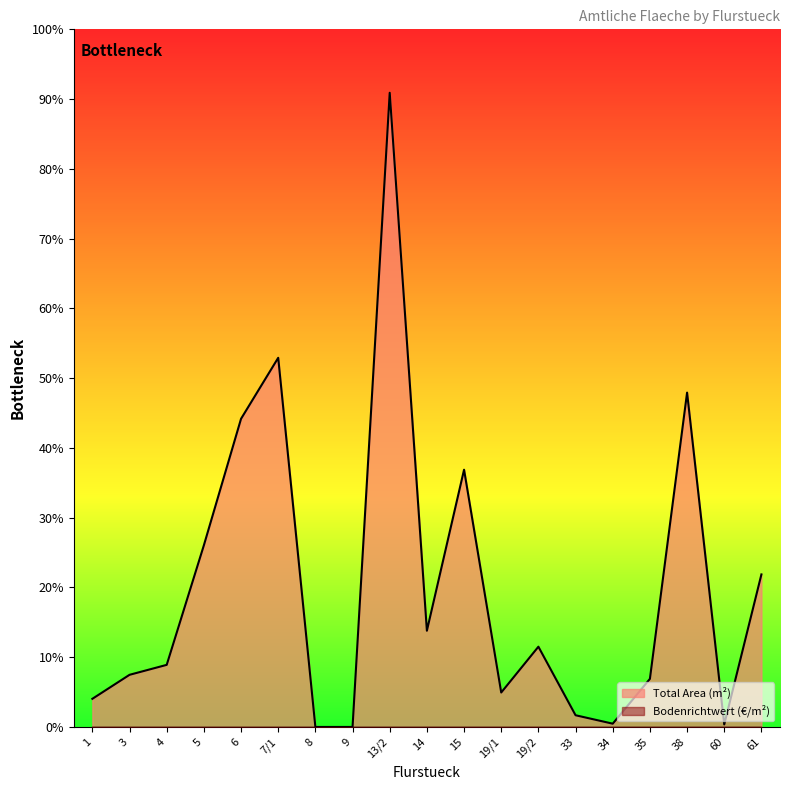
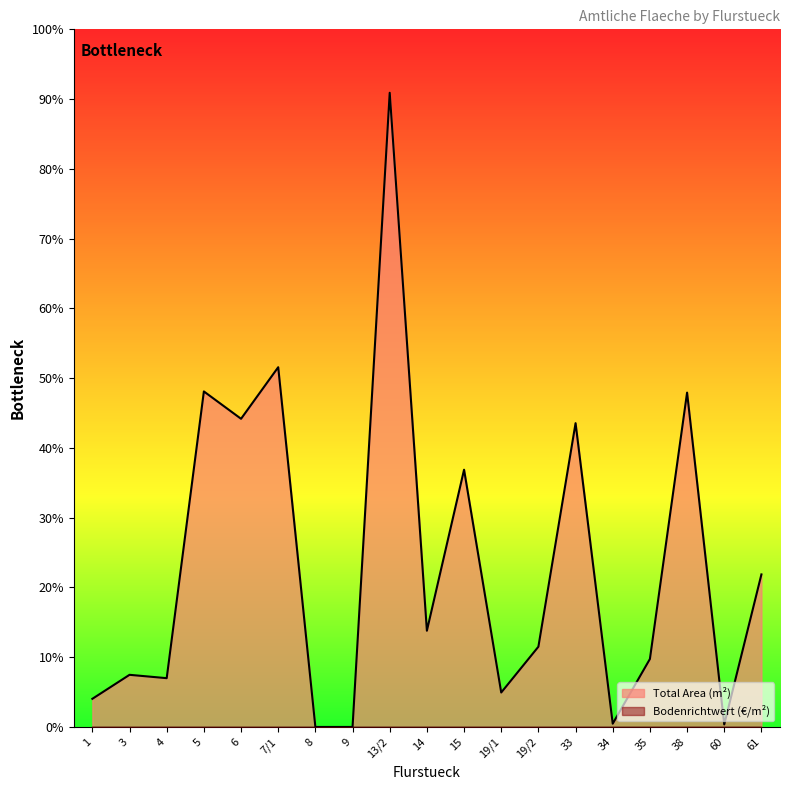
  {
    "Total Area (m²)": {
      "1": "4%",
      "3": "7%",
-     "4": "9%",
-     "5": "26%",
+     "4": "7%",
+     "5": "48%",
      "6": "44%",
-     "7/1": "53%",
+     "7/1": "52%",
      "13/2": "91%",
      "14": "14%",
      "15": "37%",
      "19/1": "5%",
      "19/2": "12%",
-     "33": "2%",
+     "33": "44%",
      "34": "0%",
-     "35": "7%",
+     "35": "10%",
      "38": "48%",
      "61": "22%"
    },
    "Bodenrichtwert (€/m²)": {
      "1": "0%",
      "3": "0%",
      "4": "0%",
      "5": "0%",
      "6": "0%",
      "7/1": "0%",
      "13/2": "0%",
      "14": "0%",
      "15": "0%",
      "19/1": "0%",
      "19/2": "0%",
      "33": "0%",
      "34": "0%",
      "35": "0%",
      "38": "0%",
      "61": "0%"
    }
  }
